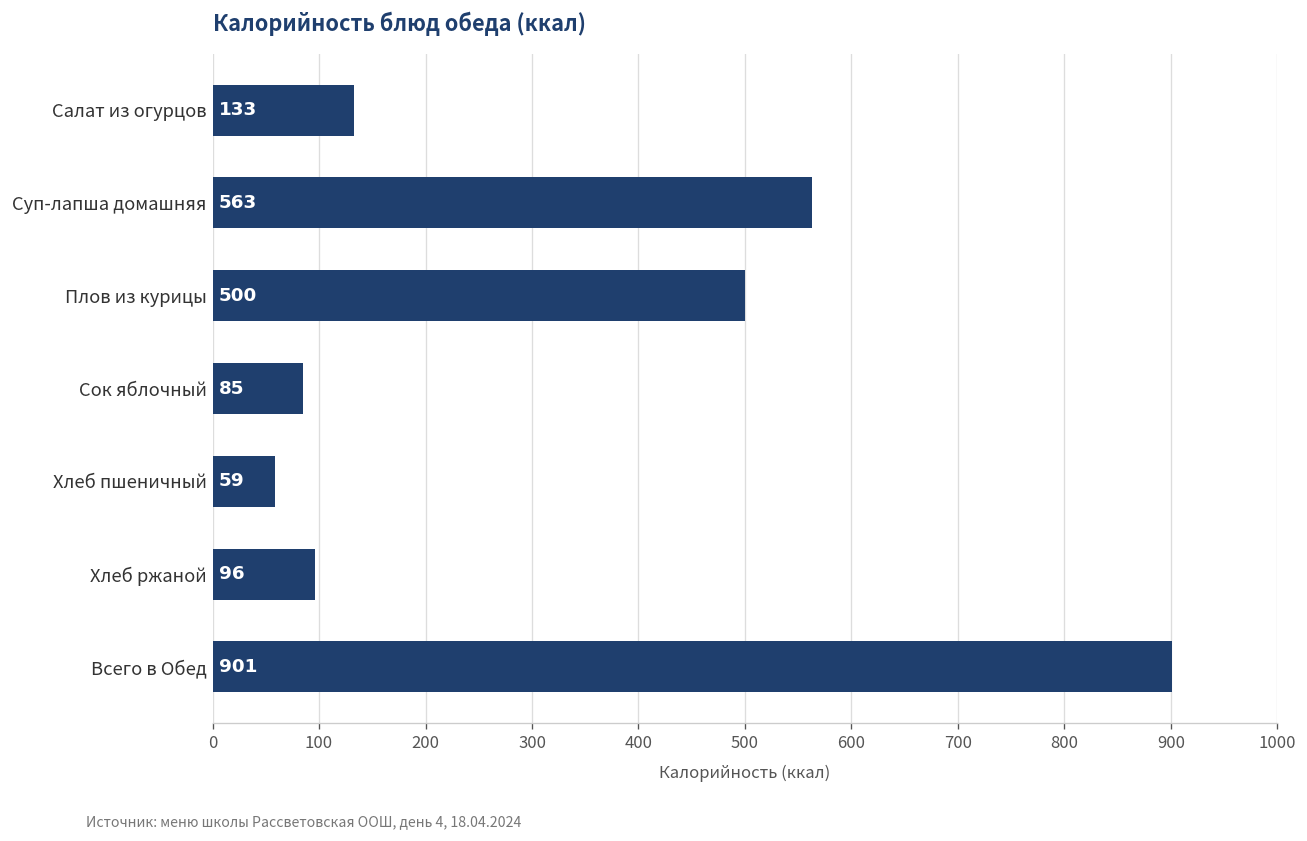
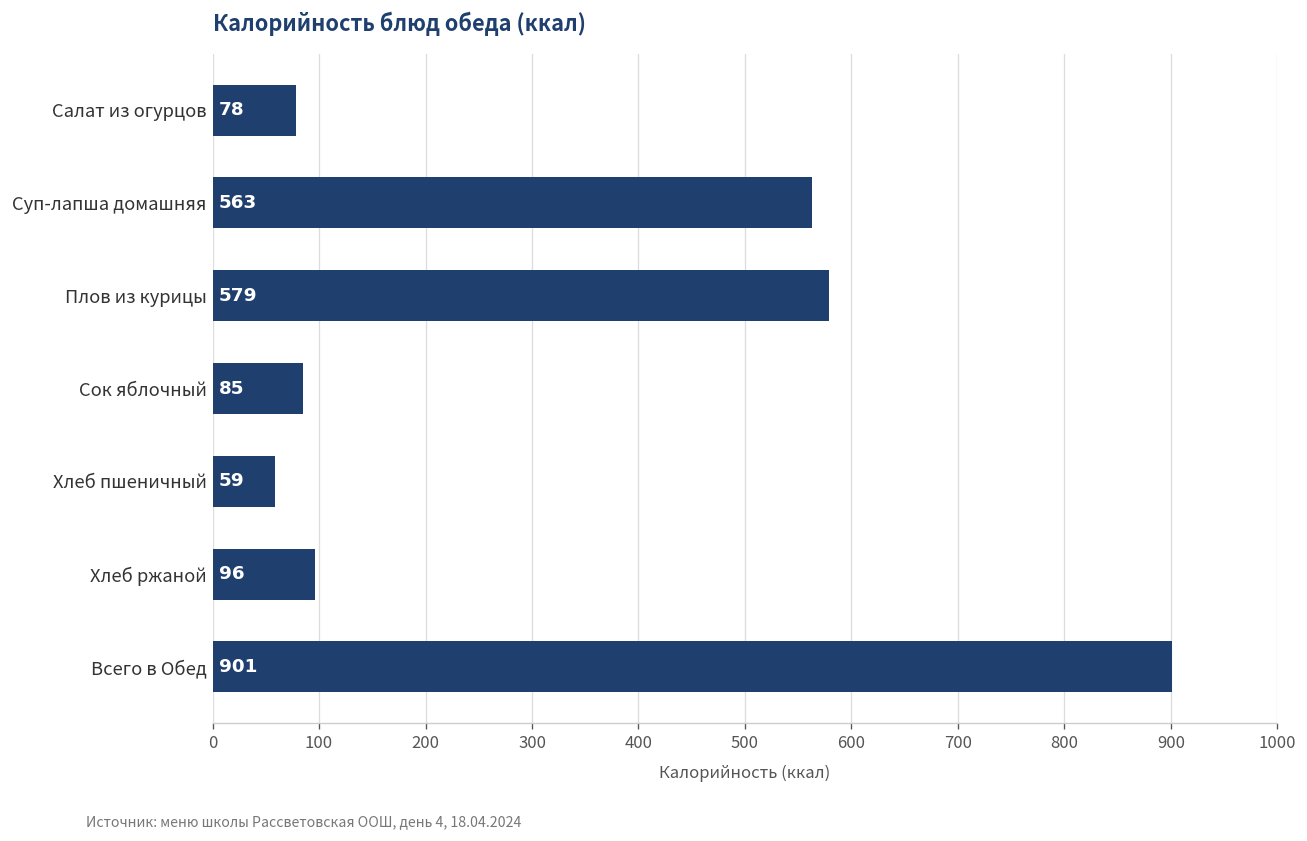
  {
-   "Салат из огурцов": 133,
+   "Салат из огурцов": 78,
    "Суп-лапша домашняя": 563,
-   "Плов из курицы": 500,
+   "Плов из курицы": 579,
    "Сок яблочный": 85,
    "Хлеб пшеничный": 59,
    "Хлеб ржаной": 96,
    "Всего в Обед": 901
  }
